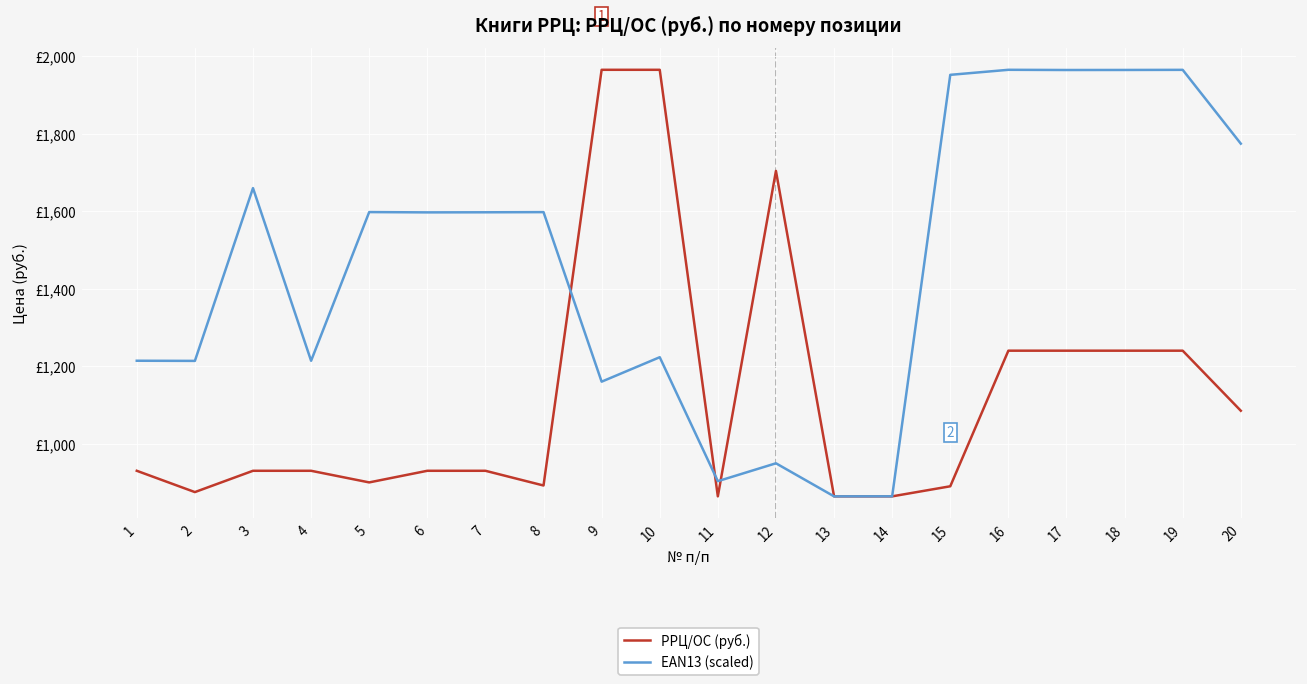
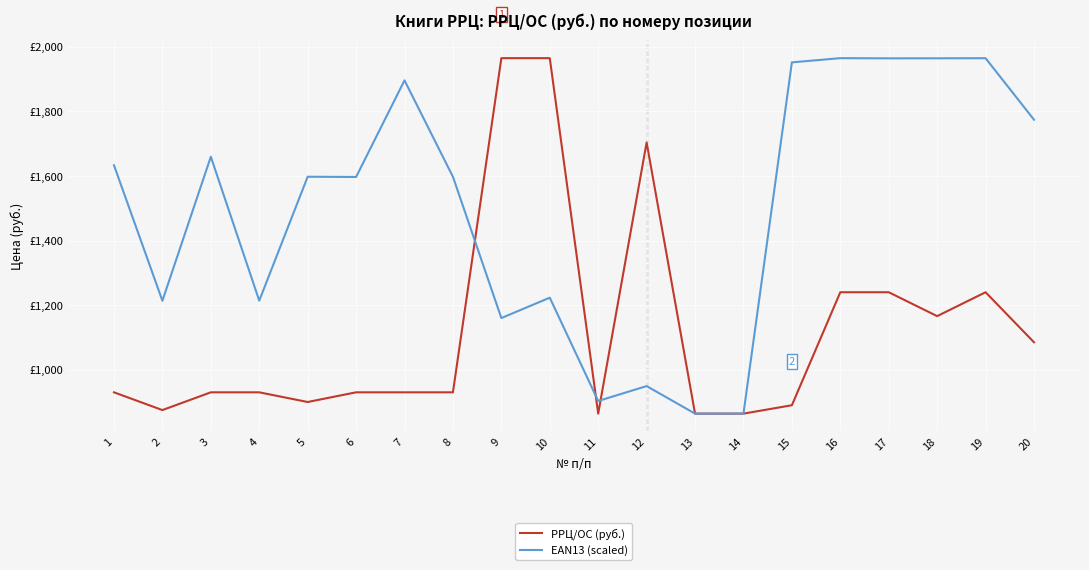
  {
    "РРЦ/ОС (руб.)": {
      "1": "£930",
      "2": "£880",
      "3": "£930",
      "4": "£930",
      "5": "£900",
      "6": "£930",
      "7": "£930",
-     "8": "£890",
+     "8": "£930",
      "9": "£1,970",
      "10": "£1,970",
      "11": "£860",
      "12": "£1,700",
      "15": "£890",
      "16": "£1,240",
      "17": "£1,240",
-     "18": "£1,240",
+     "18": "£1,170",
      "19": "£1,240",
      "20": "£1,090"
    },
    "EAN13 (scaled)": {
-     "1": "£1,210",
+     "1": "£1,630",
      "2": "£1,210",
      "3": "£1,660",
      "4": "£1,210",
      "5": "£1,600",
      "6": "£1,600",
-     "7": "£1,600",
+     "7": "£1,900",
      "8": "£1,600",
      "9": "£1,160",
      "10": "£1,220",
      "11": "£900",
      "12": "£950",
      "15": "£1,950",
      "16": "£1,970",
      "17": "£1,960",
      "18": "£1,960",
      "19": "£1,960",
      "20": "£1,770"
    }
  }
